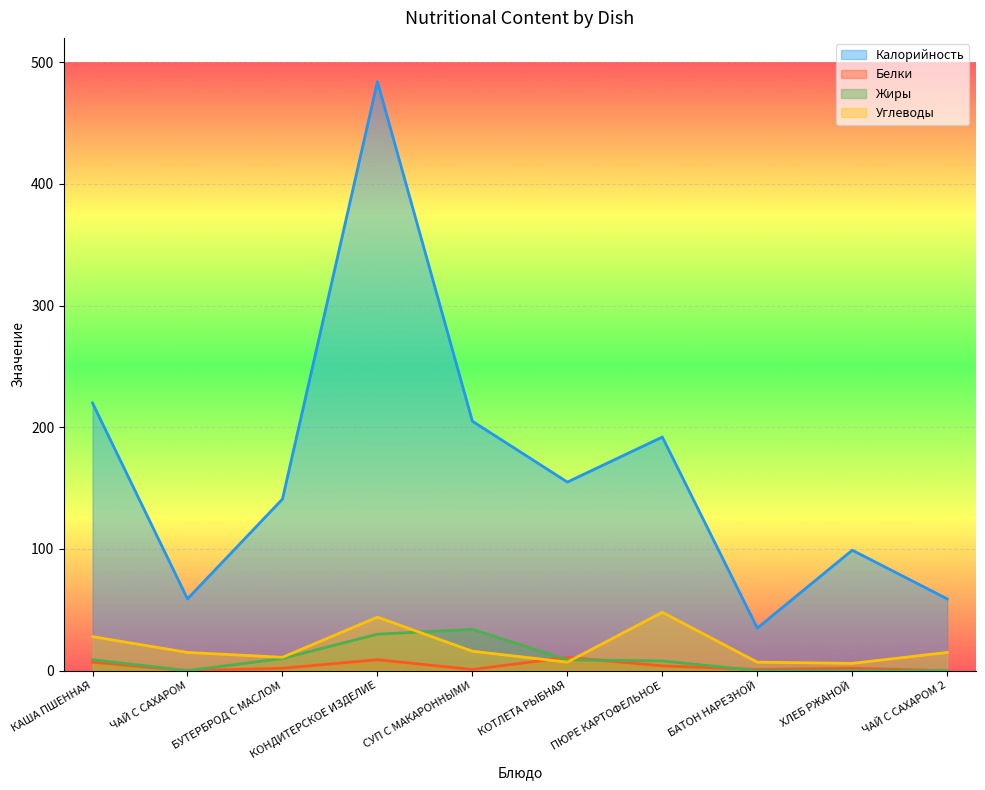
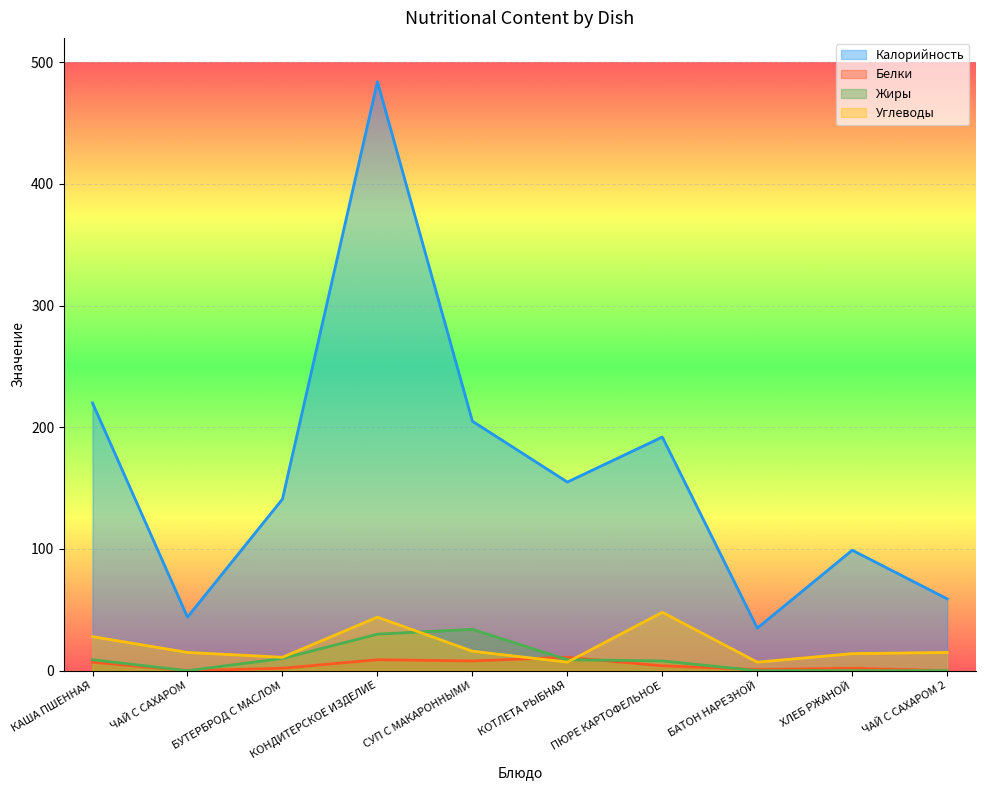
  {
    "Калорийность": {
      "КАША ПШЕННАЯ": 220,
-     "ЧАЙ С САХАРОМ": 59,
+     "ЧАЙ С САХАРОМ": 44,
      "БУТЕРБРОД С МАСЛОМ": 141,
      "КОНДИТЕРСКОЕ ИЗДЕЛИЕ": 484,
      "СУП С МАКАРОННЫМИ": 205,
      "КОТЛЕТА РЫБНАЯ": 155,
      "ПЮРЕ КАРТОФЕЛЬНОЕ": 192,
      "БАТОН НАРЕЗНОЙ": 35,
      "ХЛЕБ РЖАНОЙ": 99,
      "ЧАЙ С САХАРОМ 2": 59
    },
    "Белки": {
      "БУТЕРБРОД С МАСЛОМ": 2,
      "КОНДИТЕРСКОЕ ИЗДЕЛИЕ": 9,
-     "СУП С МАКАРОННЫМИ": 1,
+     "СУП С МАКАРОННЫМИ": 8,
      "ПЮРЕ КАРТОФЕЛЬНОЕ": 4
    },
    "Жиры": {
      "КОНДИТЕРСКОЕ ИЗДЕЛИЕ": 30,
      "СУП С МАКАРОННЫМИ": 34,
      "ПЮРЕ КАРТОФЕЛЬНОЕ": 8
    },
    "Углеводы": {
      "КАША ПШЕННАЯ": 28,
      "ЧАЙ С САХАРОМ": 15,
      "КОНДИТЕРСКОЕ ИЗДЕЛИЕ": 44,
      "СУП С МАКАРОННЫМИ": 16,
      "ПЮРЕ КАРТОФЕЛЬНОЕ": 48,
      "БАТОН НАРЕЗНОЙ": 7,
-     "ХЛЕБ РЖАНОЙ": 6,
+     "ХЛЕБ РЖАНОЙ": 14,
      "ЧАЙ С САХАРОМ 2": 15
    }
  }
